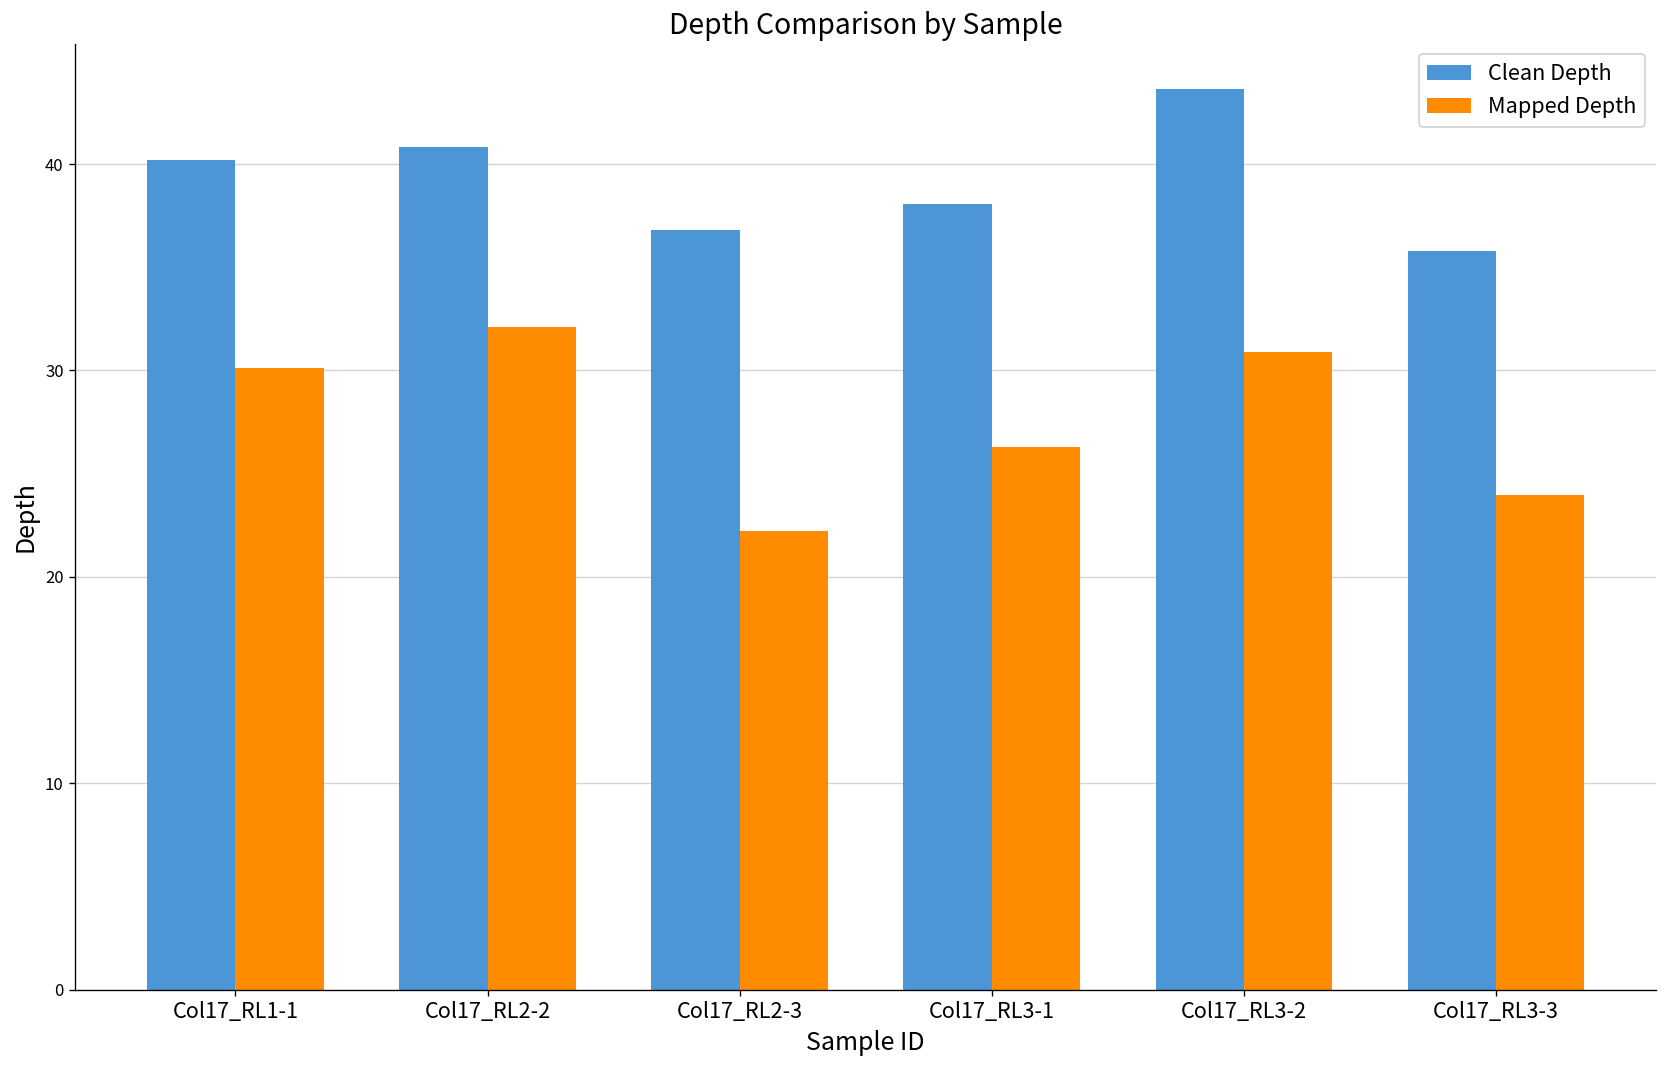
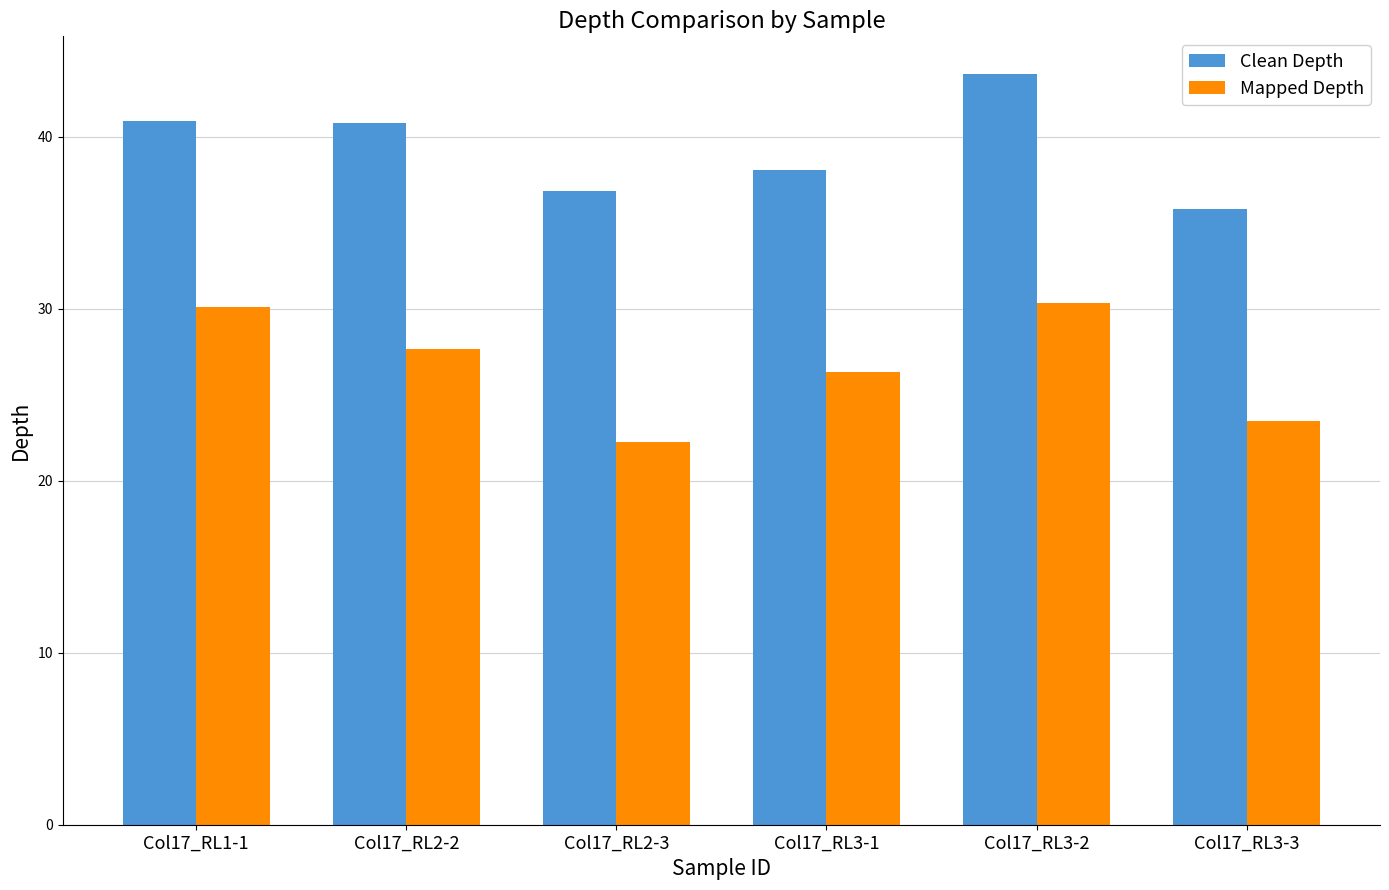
  {
    "Clean Depth": {
-     "Col17_RL1-1": 40.2,
+     "Col17_RL1-1": 40.9,
      "Col17_RL2-2": 40.8,
      "Col17_RL2-3": 36.8,
      "Col17_RL3-1": 38.1,
      "Col17_RL3-2": 43.7,
      "Col17_RL3-3": 35.8
    },
    "Mapped Depth": {
      "Col17_RL1-1": 30.1,
-     "Col17_RL2-2": 32.1,
+     "Col17_RL2-2": 27.6,
      "Col17_RL2-3": 22.2,
      "Col17_RL3-1": 26.3,
-     "Col17_RL3-2": 30.9,
-     "Col17_RL3-3": 24.0
+     "Col17_RL3-2": 30.3,
+     "Col17_RL3-3": 23.5
    }
  }
